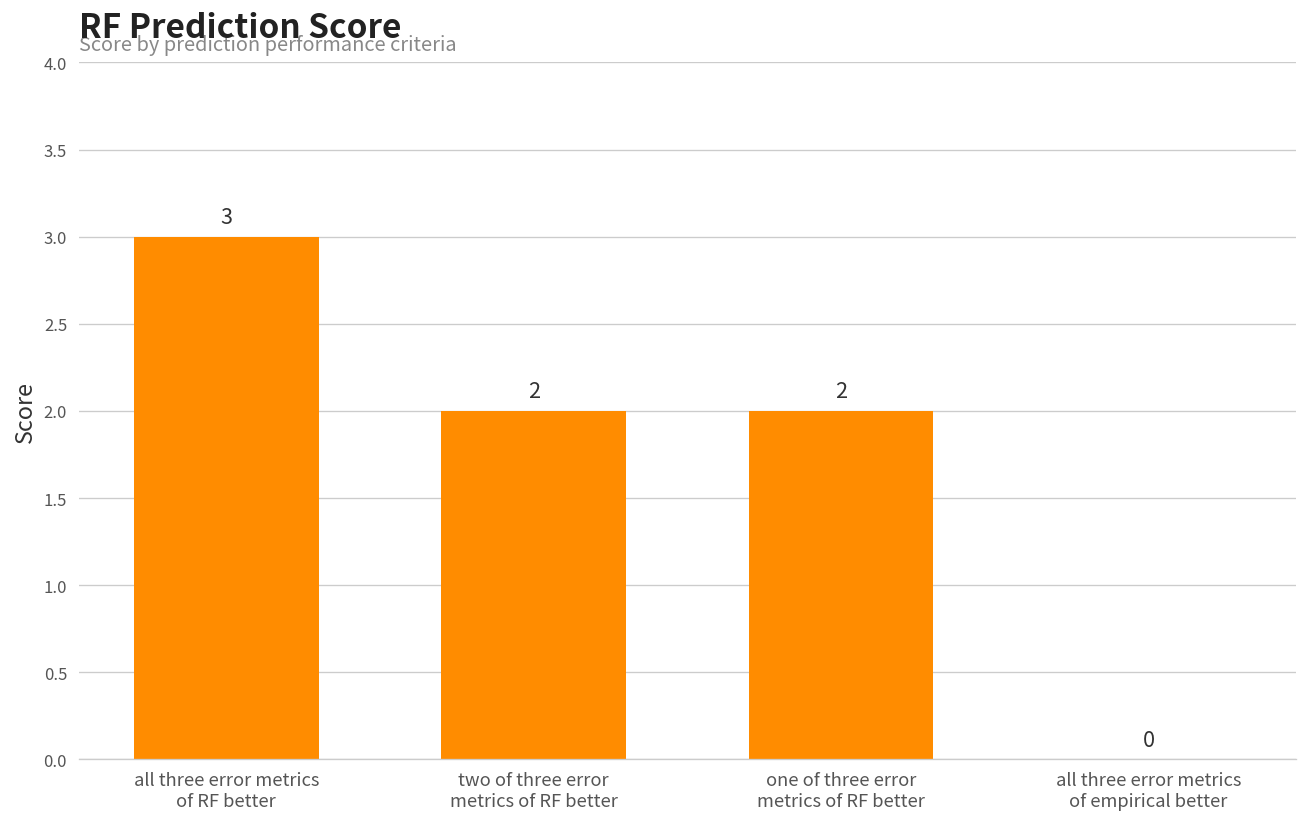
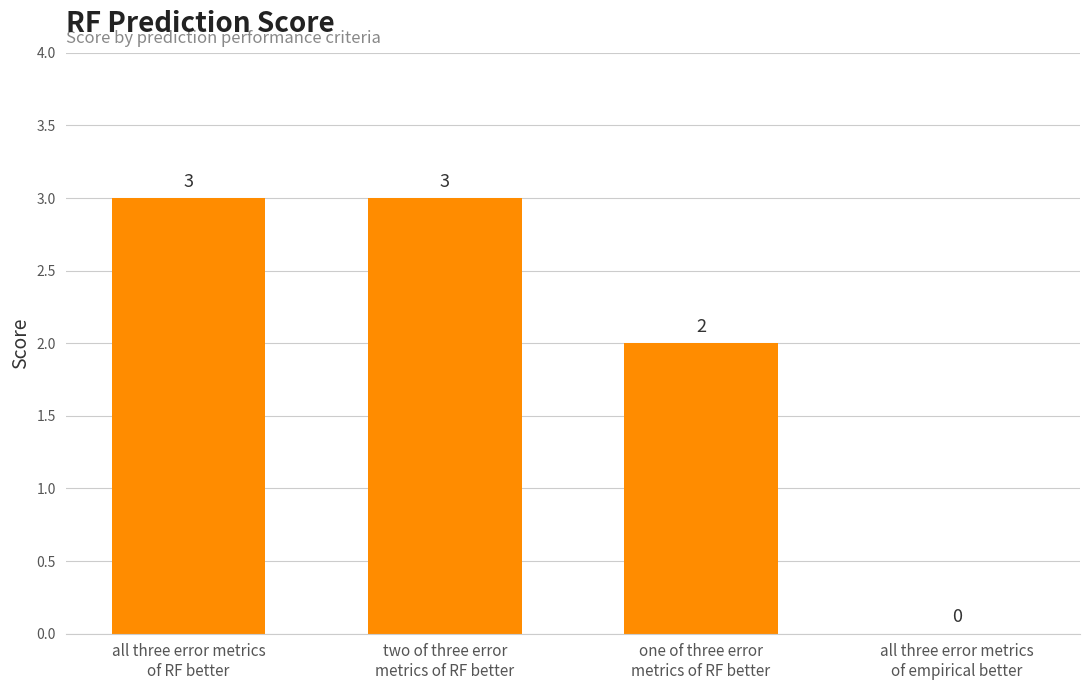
  {
    "all three error metrics of RF better": 3,
-   "two of three error metrics of RF better": 2,
+   "two of three error metrics of RF better": 3,
    "one of three error metrics of RF better": 2,
    "all three error metrics of empirical better": 0
  }
